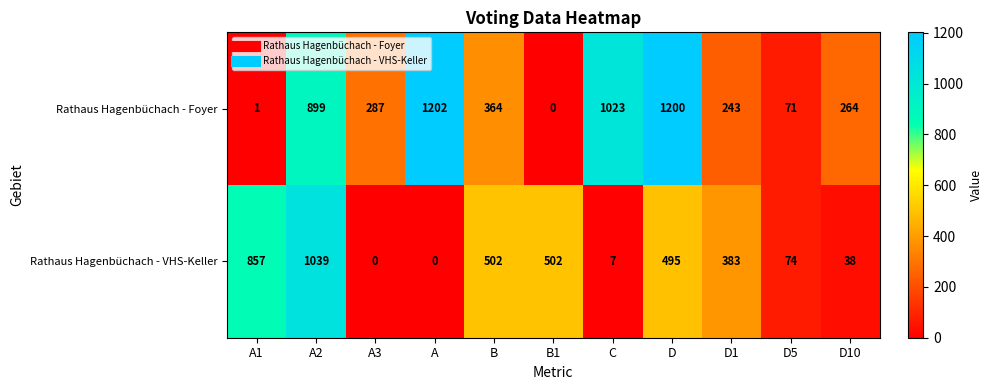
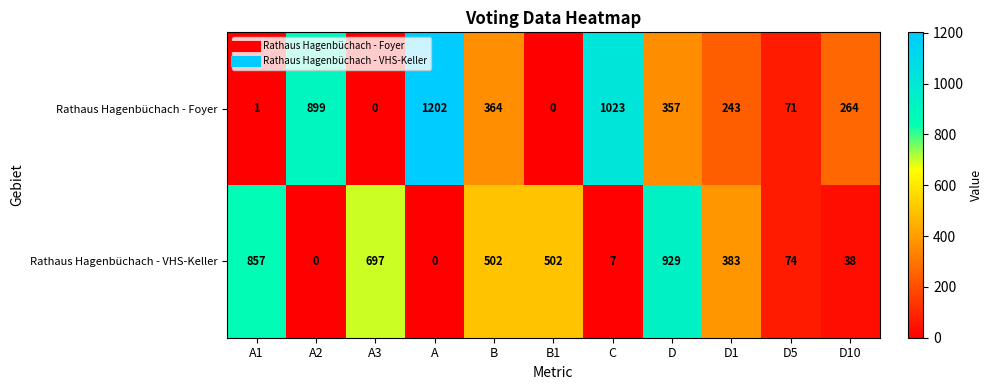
  {
    "Rathaus Hagenbüchach - Foyer": {
      "A1": 1,
      "A2": 899,
-     "A3": 287,
+     "A3": 0,
      "A": 1202,
      "B": 364,
      "B1": 0,
      "C": 1023,
-     "D": 1200,
+     "D": 357,
      "D1": 243,
      "D5": 71,
      "D10": 264
    },
    "Rathaus Hagenbüchach - VHS-Keller": {
      "A1": 857,
-     "A2": 1039,
-     "A3": 0,
+     "A2": 0,
+     "A3": 697,
      "A": 0,
      "B": 502,
      "B1": 502,
      "C": 7,
-     "D": 495,
+     "D": 929,
      "D1": 383,
      "D5": 74,
      "D10": 38
    }
  }
